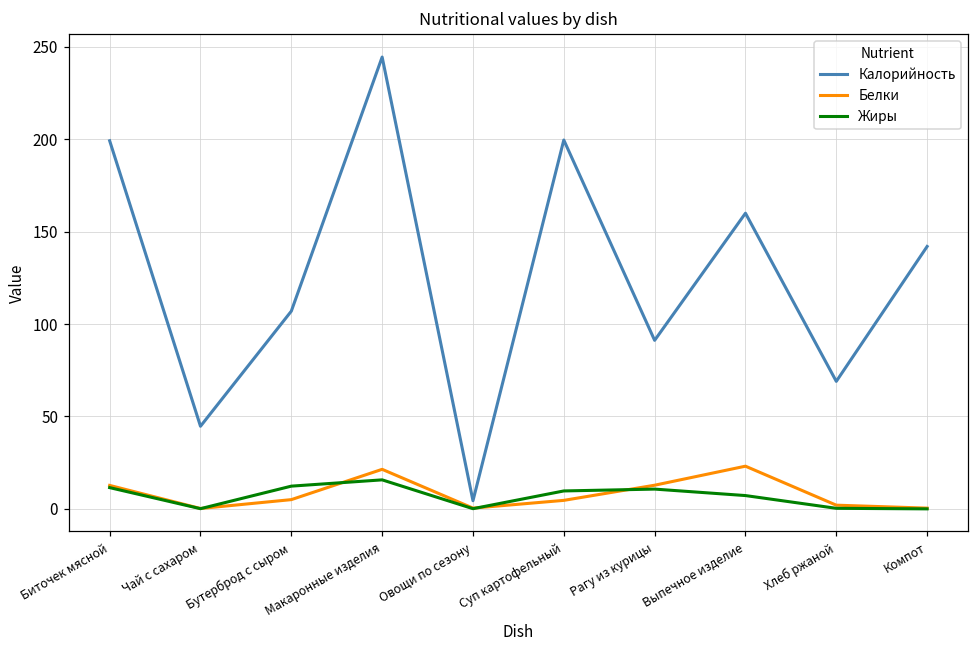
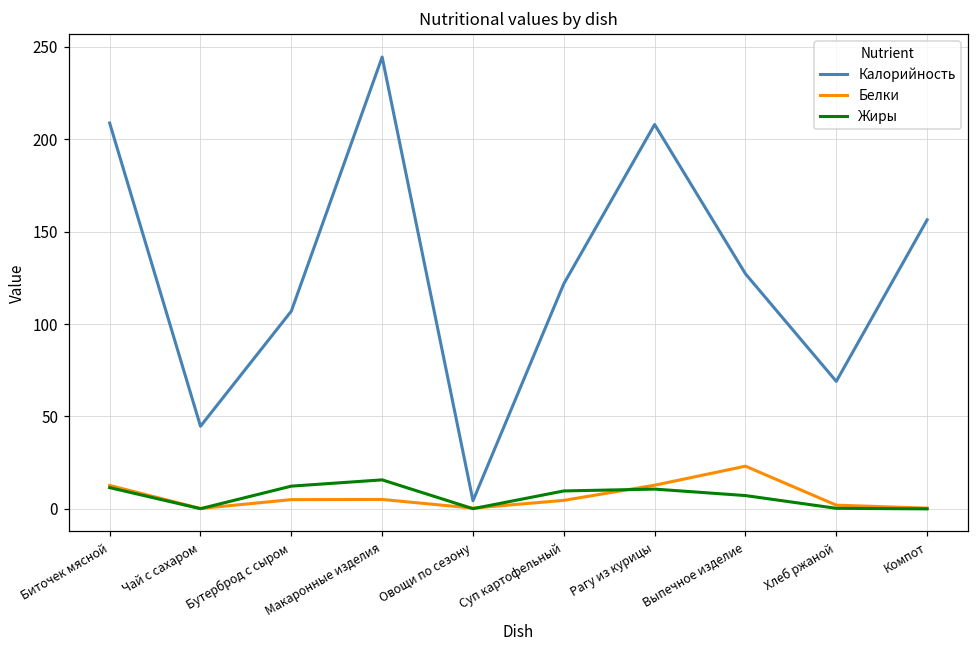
  {
    "Калорийность": {
-     "Биточек мясной": 199,
+     "Биточек мясной": 209,
      "Чай с сахаром": 45,
      "Бутерброд с сыром": 107,
      "Макаронные изделия": 245,
      "Овощи по сезону": 4,
-     "Суп картофельный": 200,
-     "Рагу из курицы": 91,
-     "Выпечное изделие": 160,
+     "Суп картофельный": 122,
+     "Рагу из курицы": 208,
+     "Выпечное изделие": 127,
      "Хлеб ржаной": 69,
-     "Компот": 142
+     "Компот": 156
    },
    "Белки": {
      "Бутерброд с сыром": 5,
-     "Макаронные изделия": 21,
+     "Макаронные изделия": 5,
      "Суп картофельный": 5,
      "Рагу из курицы": 13,
      "Выпечное изделие": 23,
      "Хлеб ржаной": 2
    },
    "Жиры": {
      "Бутерброд с сыром": 12,
      "Макаронные изделия": 16,
      "Суп картофельный": 10,
      "Рагу из курицы": 11,
      "Выпечное изделие": 7,
      "Хлеб ржаной": 0
    }
  }
